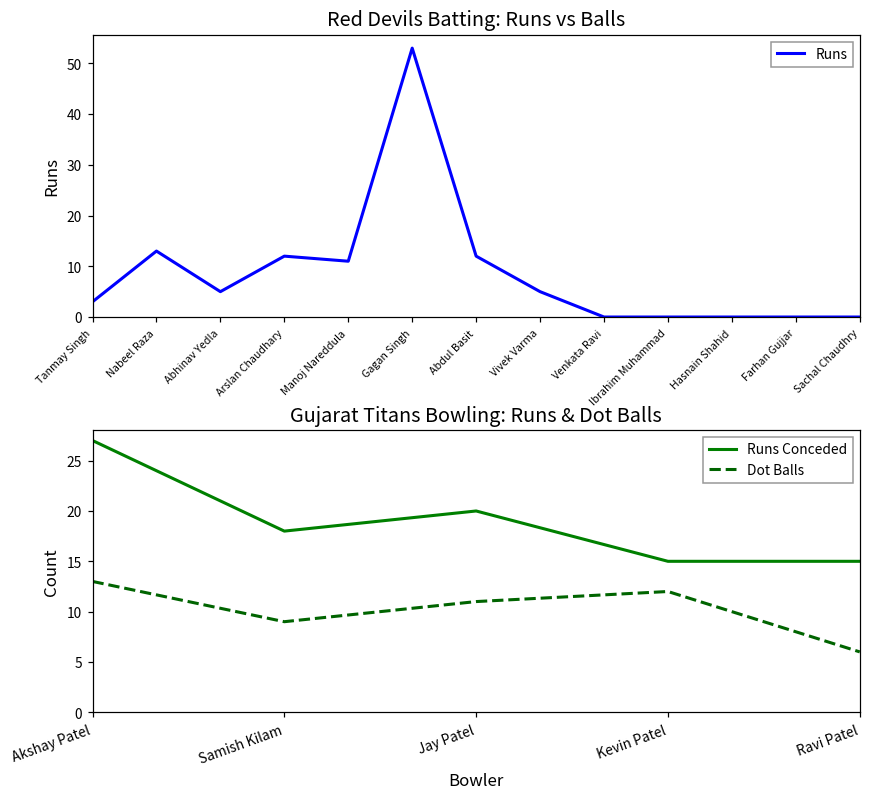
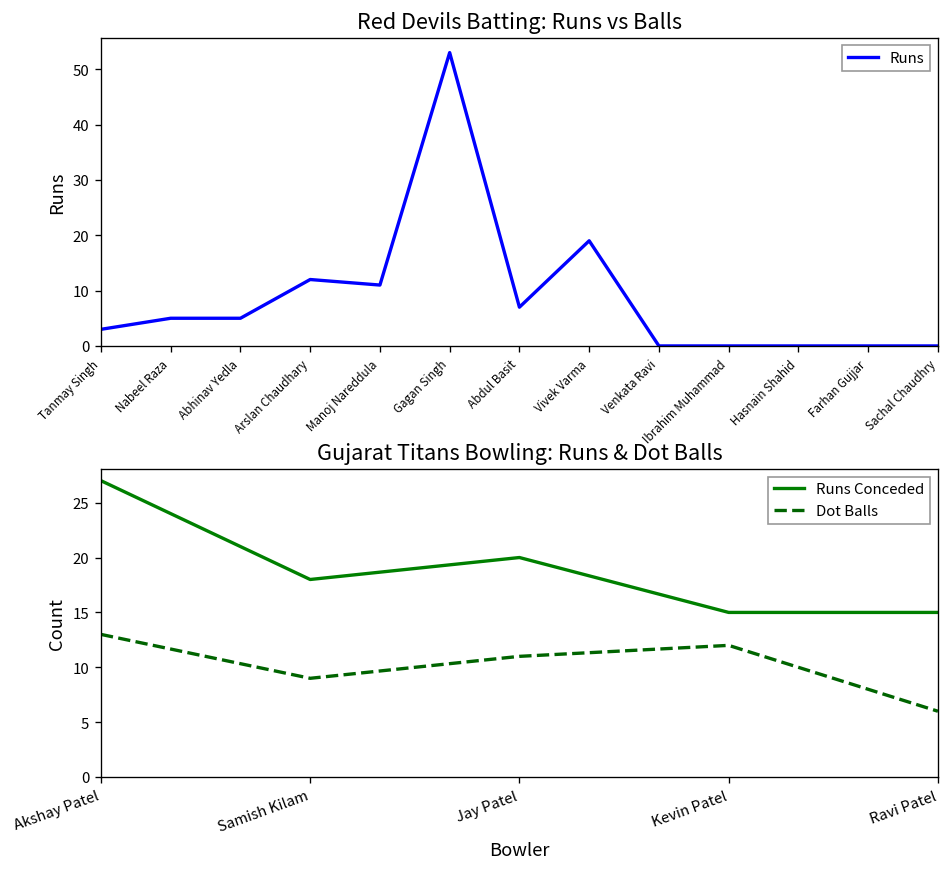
  {
    "Red Devils Batting: Runs vs Balls": {
      "Tanmay Singh": 3,
-     "Nabeel Raza": 13,
+     "Nabeel Raza": 5,
      "Abhinav Yedla": 5,
      "Arslan Chaudhary": 12,
      "Manoj Nareddula": 11,
      "Gagan Singh": 53,
-     "Abdul Basit": 12,
-     "Vivek Varma": 5,
+     "Abdul Basit": 7,
+     "Vivek Varma": 19,
      "Venkata Ravi": 0,
      "Ibrahim Muhammad": 0,
      "Hasnain Shahid": 0,
      "Farhan Gujjar": 0,
      "Sachal Chaudhry": 0
    }
  }
